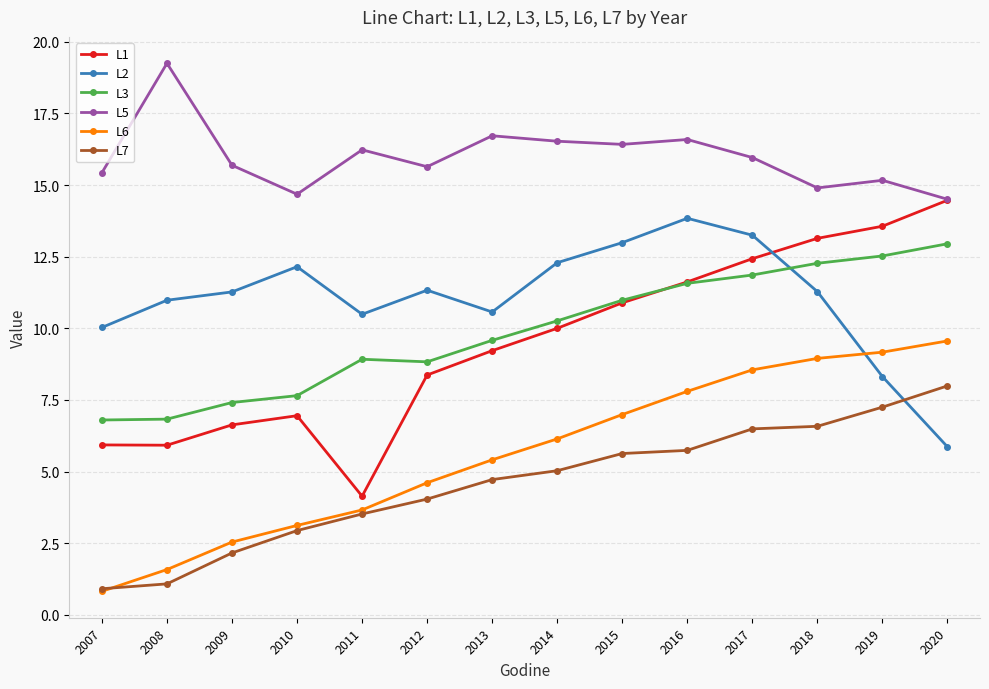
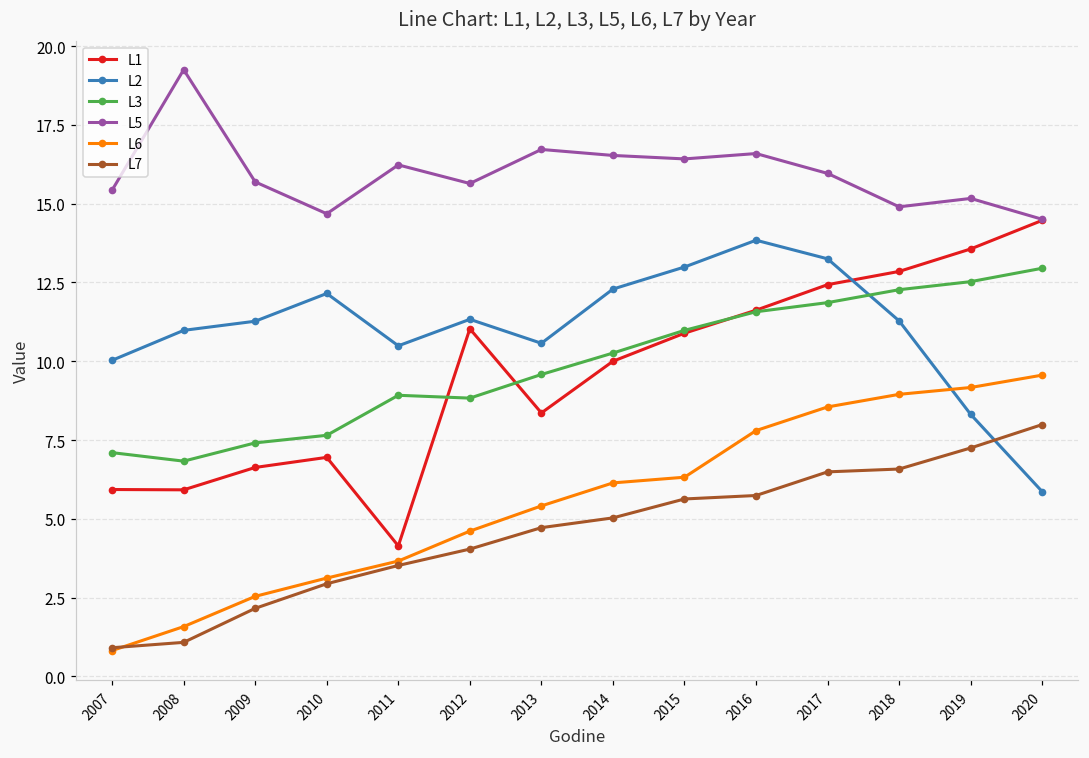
  {
    "L1": {
      "2007": 5.9,
      "2008": 5.9,
      "2009": 6.6,
      "2010": 7.0,
      "2011": 4.1,
-     "2012": 8.4,
-     "2013": 9.2,
+     "2012": 11.0,
+     "2013": 8.4,
      "2014": 10.0,
      "2015": 10.9,
      "2017": 12.4,
-     "2018": 13.1,
+     "2018": 12.9,
      "2019": 13.6
    },
    "L2": {
      "2007": 10.0,
      "2008": 11.0,
      "2009": 11.3,
      "2010": 12.2,
      "2011": 10.5,
      "2012": 11.3,
      "2013": 10.6,
      "2014": 12.3,
      "2015": 13.0,
      "2016": 13.8,
      "2017": 13.3,
      "2018": 11.3,
      "2019": 8.3,
      "2020": 5.9
    },
    "L3": {
-     "2007": 6.8,
+     "2007": 7.1,
      "2008": 6.8,
      "2009": 7.4,
      "2010": 7.7,
      "2011": 8.9,
      "2012": 8.8,
      "2013": 9.6,
      "2014": 10.3,
      "2015": 11.0,
      "2017": 11.9,
      "2018": 12.3,
      "2019": 12.5,
      "2020": 13.0
    },
    "L5": {
      "2007": 15.4,
      "2008": 19.3,
      "2009": 15.7,
      "2010": 14.7,
      "2011": 16.2,
      "2012": 15.6,
      "2013": 16.7,
      "2014": 16.5,
      "2015": 16.4,
      "2016": 16.6,
      "2017": 16.0,
      "2018": 14.9,
      "2019": 15.2
    },
    "L6": {
      "2008": 1.6,
      "2009": 2.5,
      "2010": 3.1,
      "2011": 3.7,
      "2012": 4.6,
      "2013": 5.4,
      "2014": 6.1,
-     "2015": 7.0,
+     "2015": 6.3,
      "2016": 7.8,
      "2017": 8.6,
      "2018": 9.0,
      "2019": 9.2,
      "2020": 9.6
    },
    "L7": {
      "2008": 1.1,
      "2009": 2.2,
      "2010": 2.9,
      "2011": 3.5,
      "2012": 4.0,
      "2013": 4.7,
      "2014": 5.0,
      "2015": 5.6,
      "2016": 5.7,
      "2017": 6.5,
      "2018": 6.6,
      "2019": 7.2,
      "2020": 8.0
    }
  }
